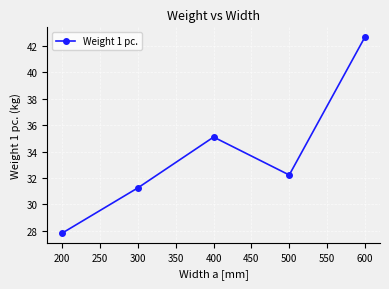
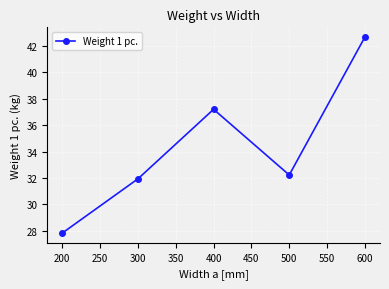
  {
    "200": 27.8,
-   "300": 31.3,
-   "400": 35.1,
+   "300": 31.9,
+   "400": 37.2,
    "500": 32.2,
    "600": 42.7
  }
